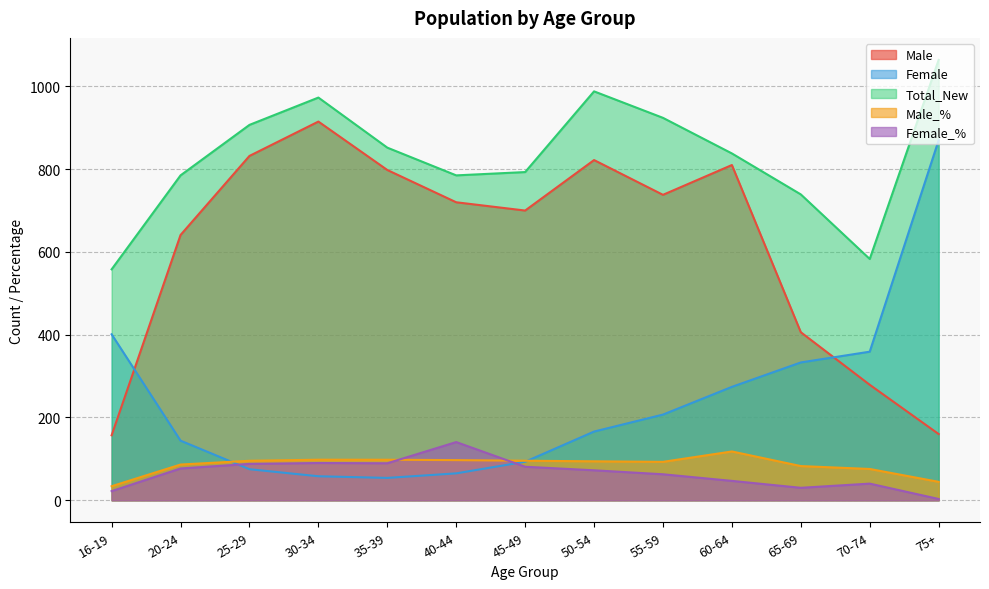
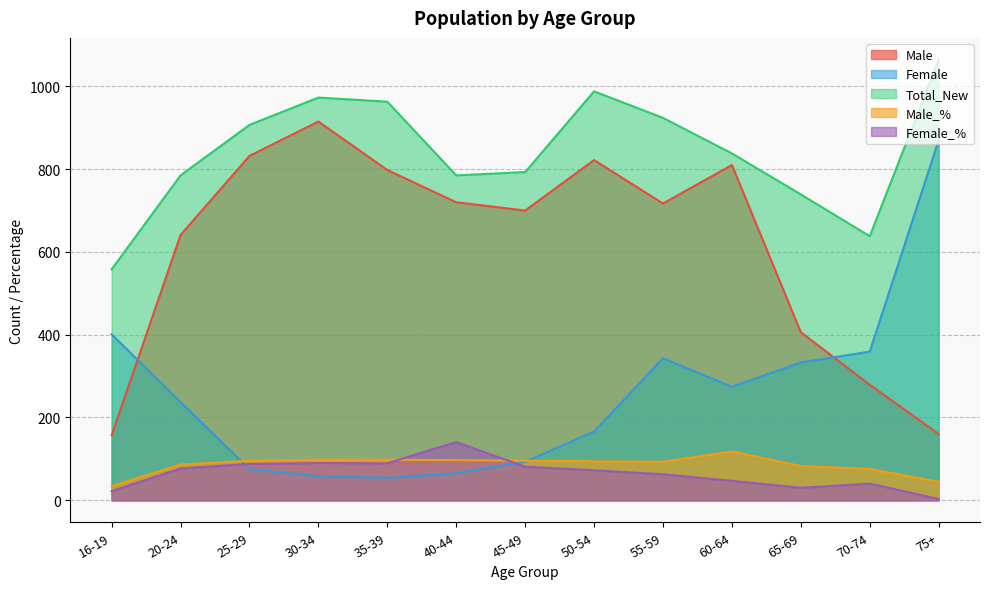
  {
    "Male": {
      "16-19": 160,
      "20-24": 640,
      "25-29": 830,
      "30-34": 920,
      "35-39": 800,
      "40-44": 720,
      "45-49": 700,
      "50-54": 820,
-     "55-59": 740,
+     "55-59": 720,
      "60-64": 810,
      "65-69": 410,
      "70-74": 280,
      "75+": 160
    },
    "Female": {
      "16-19": 400,
-     "20-24": 140,
+     "20-24": 240,
      "25-29": 80,
      "30-34": 60,
      "35-39": 50,
      "40-44": 70,
      "50-54": 170,
-     "55-59": 210,
+     "55-59": 340,
      "60-64": 270,
      "65-69": 330,
      "70-74": 360
    },
    "Total_New": {
      "16-19": 560,
      "20-24": 790,
      "25-29": 910,
      "30-34": 970,
-     "35-39": 850,
+     "35-39": 960,
      "40-44": 790,
      "45-49": 790,
      "50-54": 990,
      "55-59": 920,
      "60-64": 840,
      "65-69": 740,
-     "70-74": 580
+     "70-74": 640
    },
    "Male_%": {
      "16-19": 30,
      "20-24": 90,
      "25-29": 100,
      "30-34": 100,
      "35-39": 100,
      "40-44": 100,
      "50-54": 90,
      "55-59": 90,
      "60-64": 120,
      "65-69": 80,
      "70-74": 80,
      "75+": 40
    },
    "Female_%": {
      "16-19": 20,
      "20-24": 80,
      "25-29": 90,
      "30-34": 90,
      "35-39": 90,
      "40-44": 140,
      "45-49": 80,
      "50-54": 70,
      "55-59": 60,
      "60-64": 50,
      "65-69": 30,
      "70-74": 40,
      "75+": 0
    }
  }
